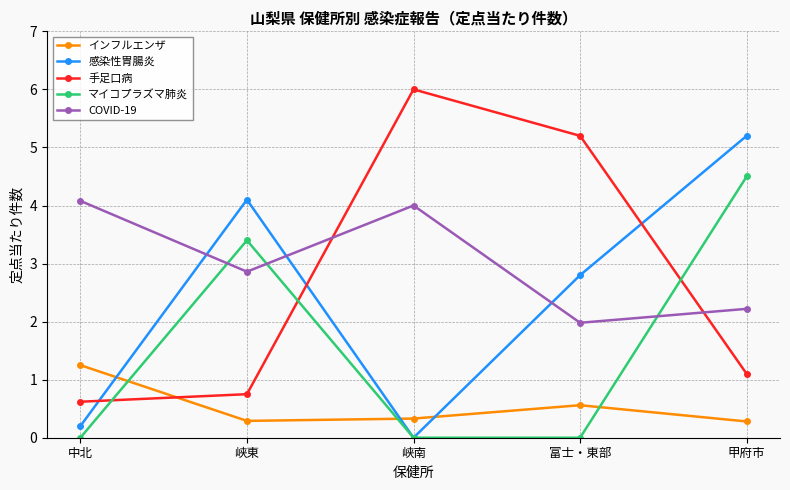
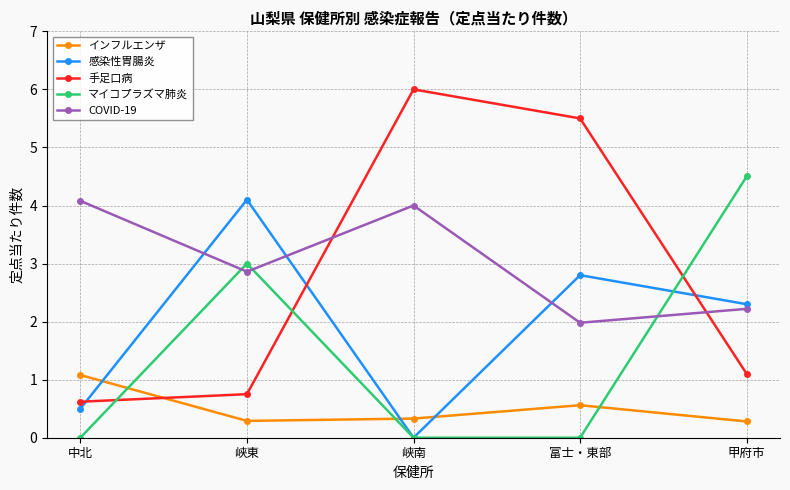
  {
    "インフルエンザ": {
-     "中北": 1.3,
+     "中北": 1.1,
      "峡東": 0.3,
      "峡南": 0.3,
      "富士・東部": 0.6,
      "甲府市": 0.3
    },
    "感染性胃腸炎": {
-     "中北": 0.2,
+     "中北": 0.5,
      "峡東": 4.1,
      "富士・東部": 2.8,
-     "甲府市": 5.2
+     "甲府市": 2.3
    },
    "手足口病": {
      "中北": 0.6,
      "峡東": 0.8,
      "峡南": 6.0,
-     "富士・東部": 5.2,
+     "富士・東部": 5.5,
      "甲府市": 1.1
    },
    "マイコプラズマ肺炎": {
      "中北": 0.0,
-     "峡東": 3.4,
+     "峡東": 3.0,
      "富士・東部": 0.0,
      "甲府市": 4.5
    },
    "COVID-19": {
      "中北": 4.1,
      "峡東": 2.9,
      "峡南": 4.0,
      "富士・東部": 2.0,
      "甲府市": 2.2
    }
  }
